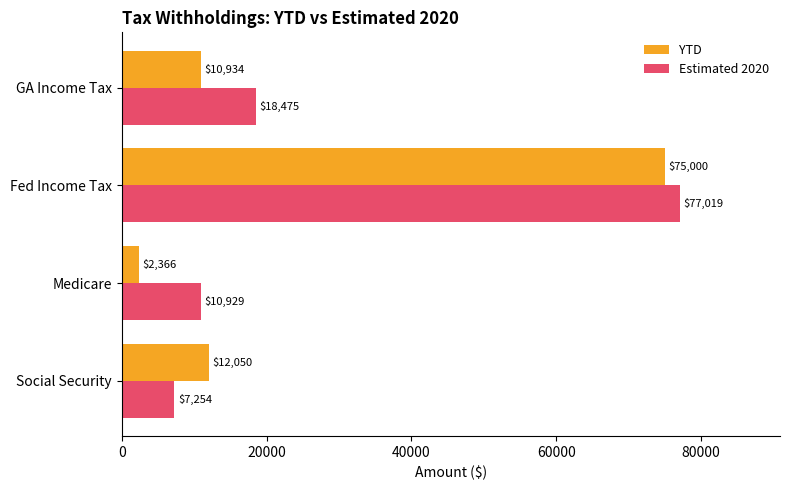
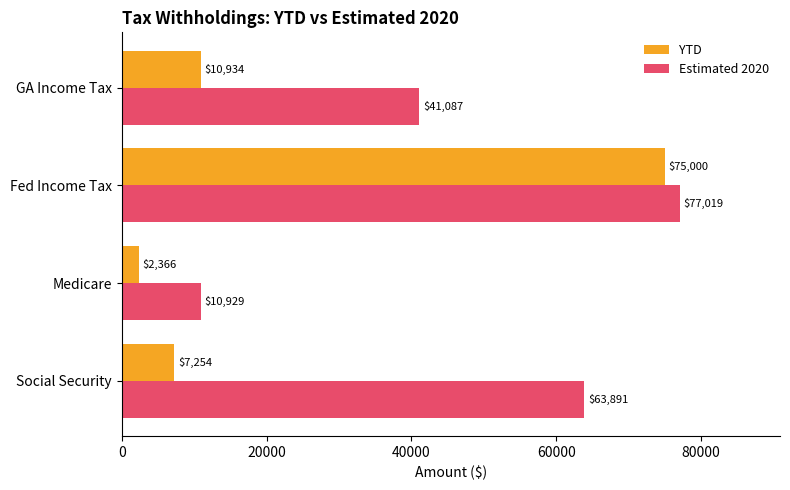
  {
    "YTD": {
      "GA Income Tax": "$10,934",
      "Fed Income Tax": "$75,000",
      "Medicare": "$2,366",
-     "Social Security": "$12,050"
+     "Social Security": "$7,254"
    },
    "Estimated 2020": {
-     "GA Income Tax": "$18,475",
+     "GA Income Tax": "$41,087",
      "Fed Income Tax": "$77,019",
      "Medicare": "$10,929",
-     "Social Security": "$7,254"
+     "Social Security": "$63,891"
    }
  }
